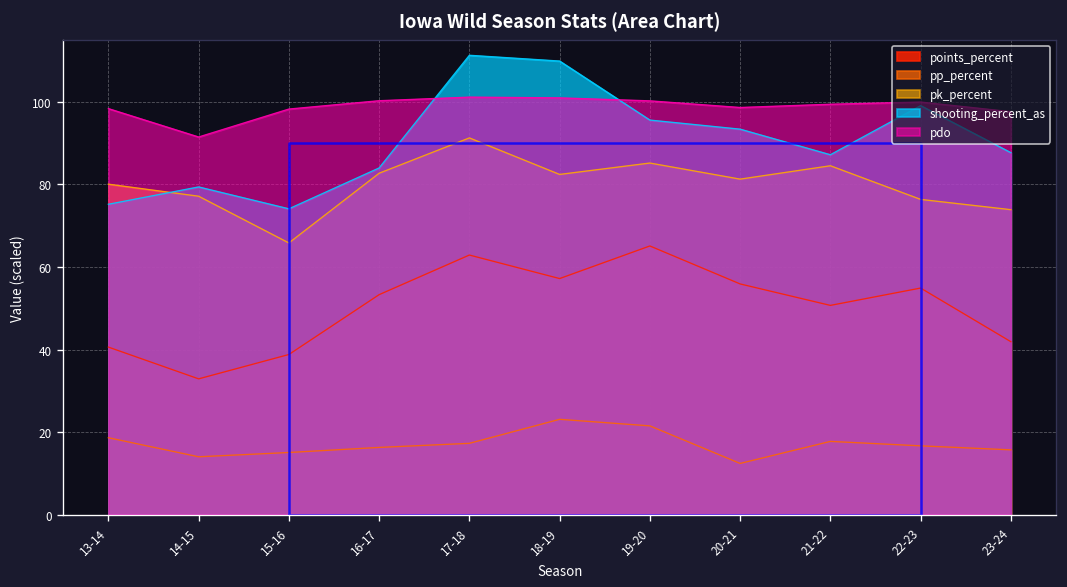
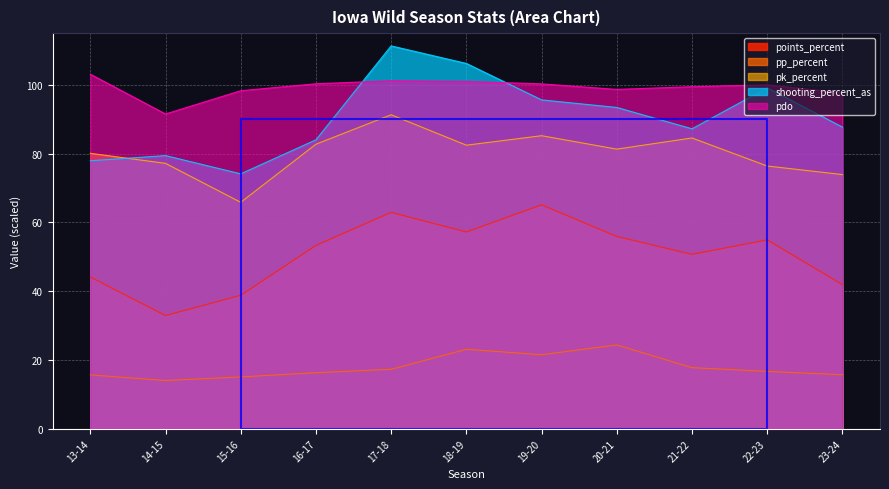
  {
    "points_percent": {
-     "13-14": 41,
+     "13-14": 44,
      "14-15": 33,
      "15-16": 39,
      "16-17": 53,
      "17-18": 63,
      "18-19": 57,
      "19-20": 65,
      "20-21": 56,
      "21-22": 51,
      "22-23": 55,
      "23-24": 42
    },
    "pp_percent": {
-     "13-14": 19,
+     "13-14": 16,
      "14-15": 14,
      "15-16": 15,
      "16-17": 16,
      "17-18": 17,
      "18-19": 23,
      "19-20": 22,
-     "20-21": 12,
+     "20-21": 24,
      "21-22": 18,
      "22-23": 17,
      "23-24": 16
    },
    "pk_percent": {
      "13-14": 80,
      "14-15": 77,
      "15-16": 66,
      "16-17": 83,
      "17-18": 91,
      "18-19": 82,
      "19-20": 85,
      "20-21": 81,
      "21-22": 85,
      "22-23": 76,
      "23-24": 74
    },
    "shooting_percent_as": {
-     "13-14": 75,
+     "13-14": 78,
      "14-15": 79,
      "15-16": 74,
      "16-17": 84,
      "17-18": 111,
-     "18-19": 110,
+     "18-19": 106,
      "19-20": 96,
      "20-21": 93,
      "21-22": 87,
      "23-24": 88
    },
    "pdo": {
-     "13-14": 98,
+     "13-14": 103,
      "14-15": 92,
      "15-16": 98,
      "16-17": 100,
      "17-18": 101,
      "18-19": 101,
      "19-20": 100,
      "20-21": 99,
      "21-22": 99
    }
  }
